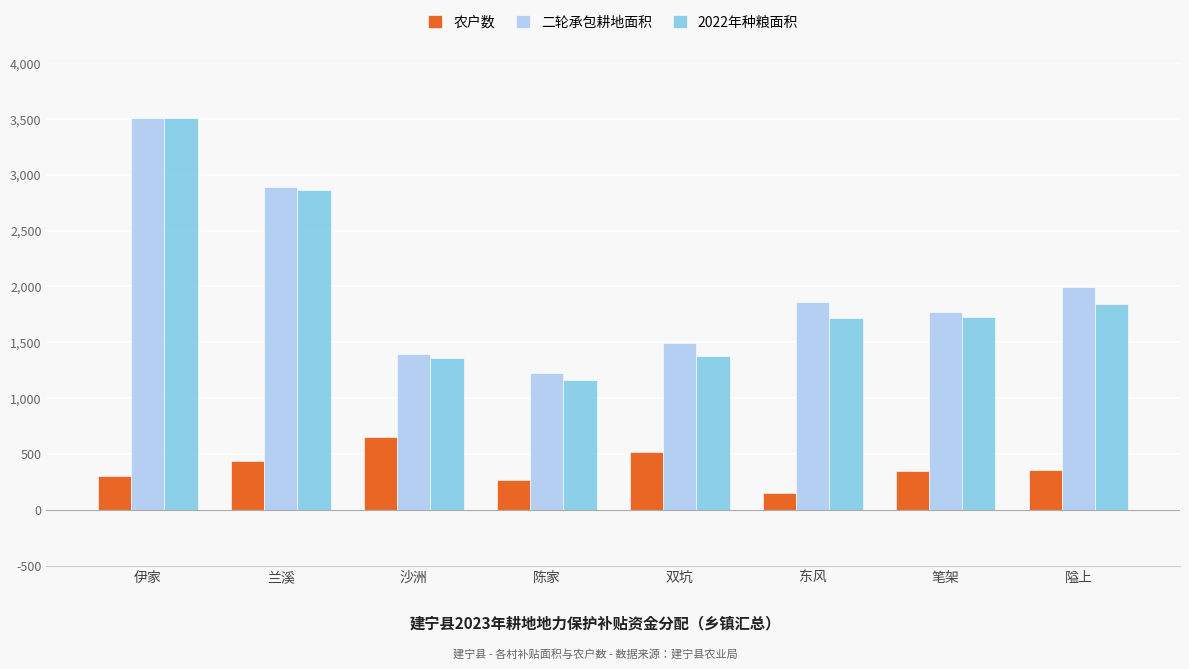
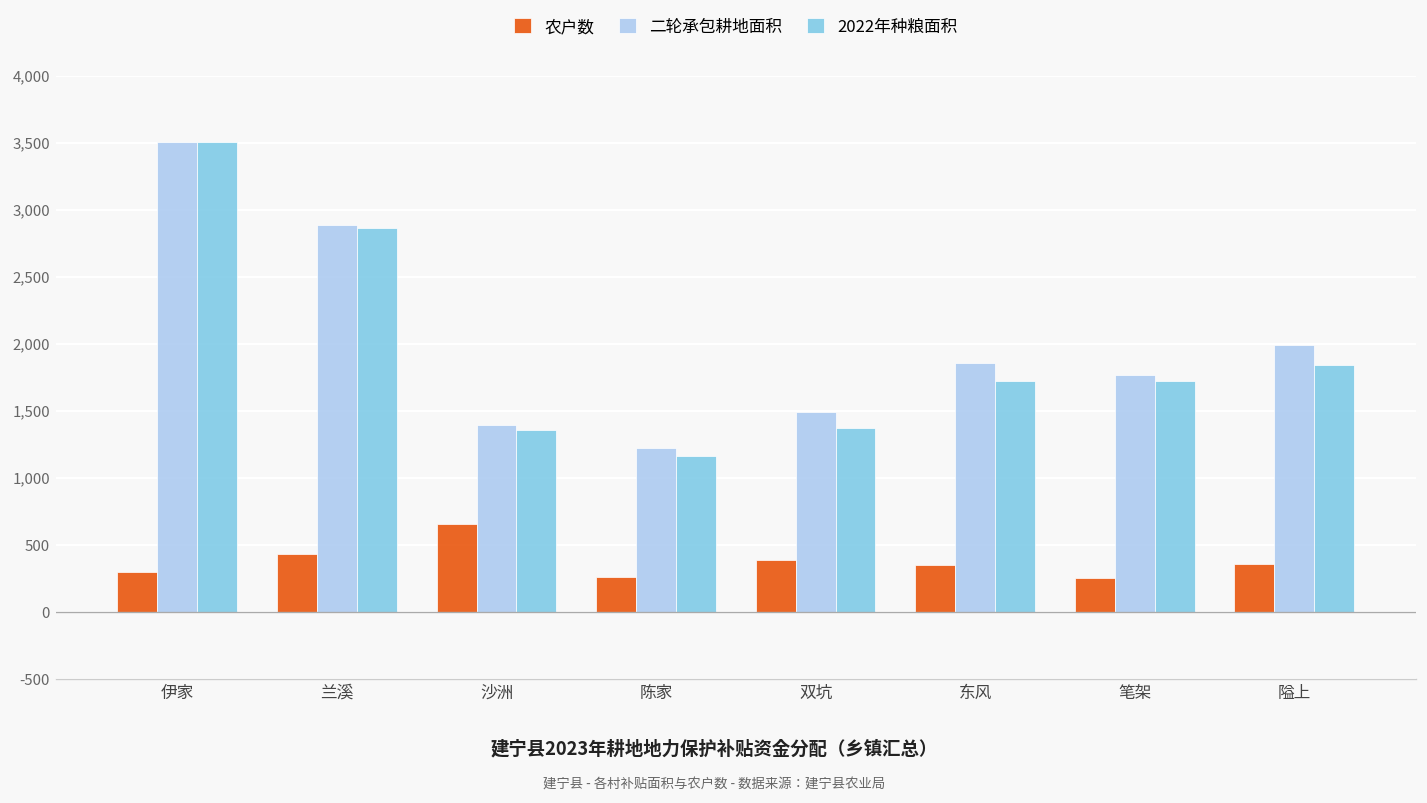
  {
    "农户数": {
      "伊家": 300,
      "兰溪": 440,
      "沙洲": 660,
      "陈家": 260,
-     "双坑": 520,
-     "东风": 150,
-     "笔架": 350,
+     "双坑": 390,
+     "东风": 350,
+     "笔架": 250,
      "隘上": 360
    }
  }
